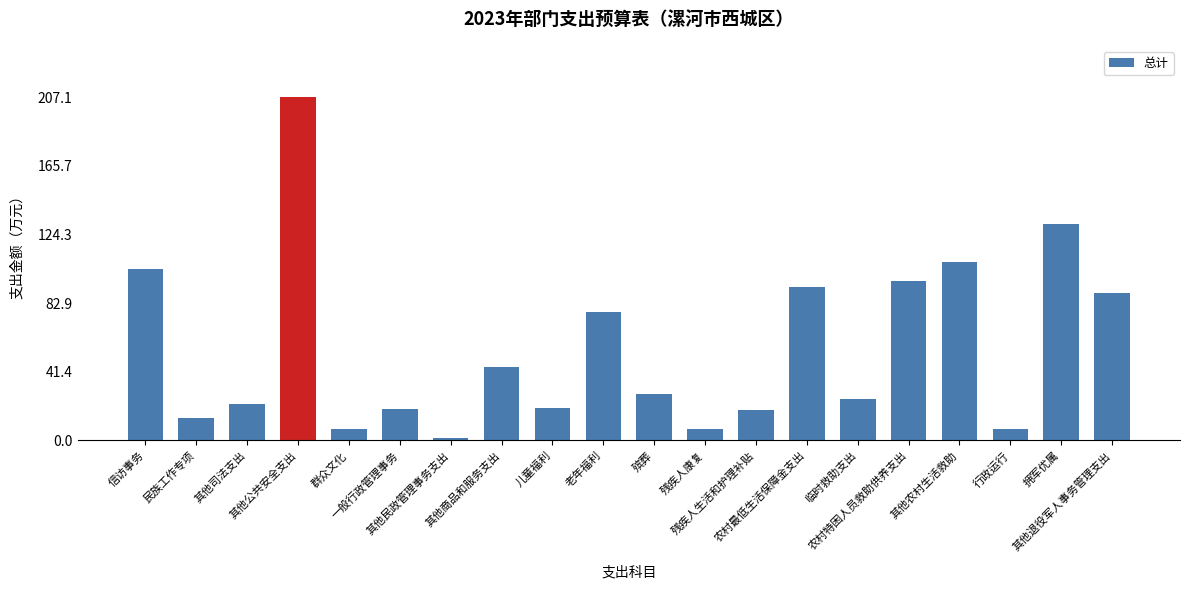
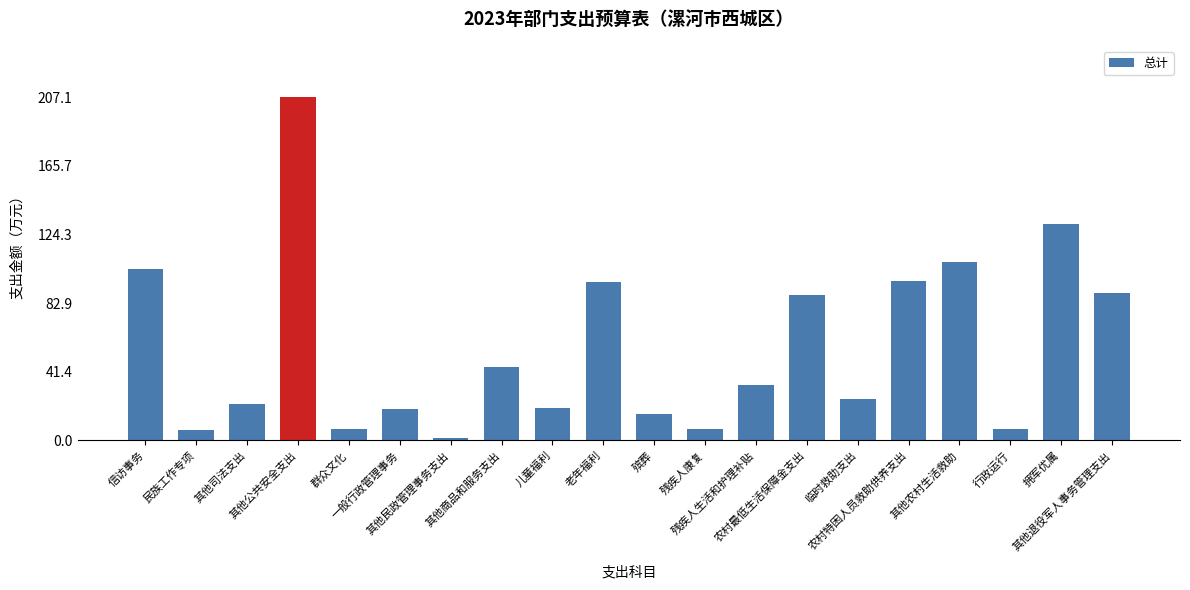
  {
    "信访事务": 104,
-   "民族工作专项": 14,
+   "民族工作专项": 6,
    "其他司法支出": 22,
    "其他公共安全支出": 207,
    "群众文化": 7,
    "一般行政管理事务": 19,
    "其他商品和服务支出": 44,
    "儿童福利": 19,
-   "老年福利": 77,
-   "殡葬": 28,
+   "老年福利": 95,
+   "殡葬": 16,
    "残疾人康复": 7,
-   "残疾人生活和护理补贴": 18,
-   "农村最低生活保障金支出": 93,
+   "残疾人生活和护理补贴": 34,
+   "农村最低生活保障金支出": 88,
    "临时救助支出": 25,
    "农村特困人员救助供养支出": 96,
    "其他农村生活救助": 108,
    "行政运行": 7,
    "拥军优属": 131,
    "其他退役军人事务管理支出": 89
  }
